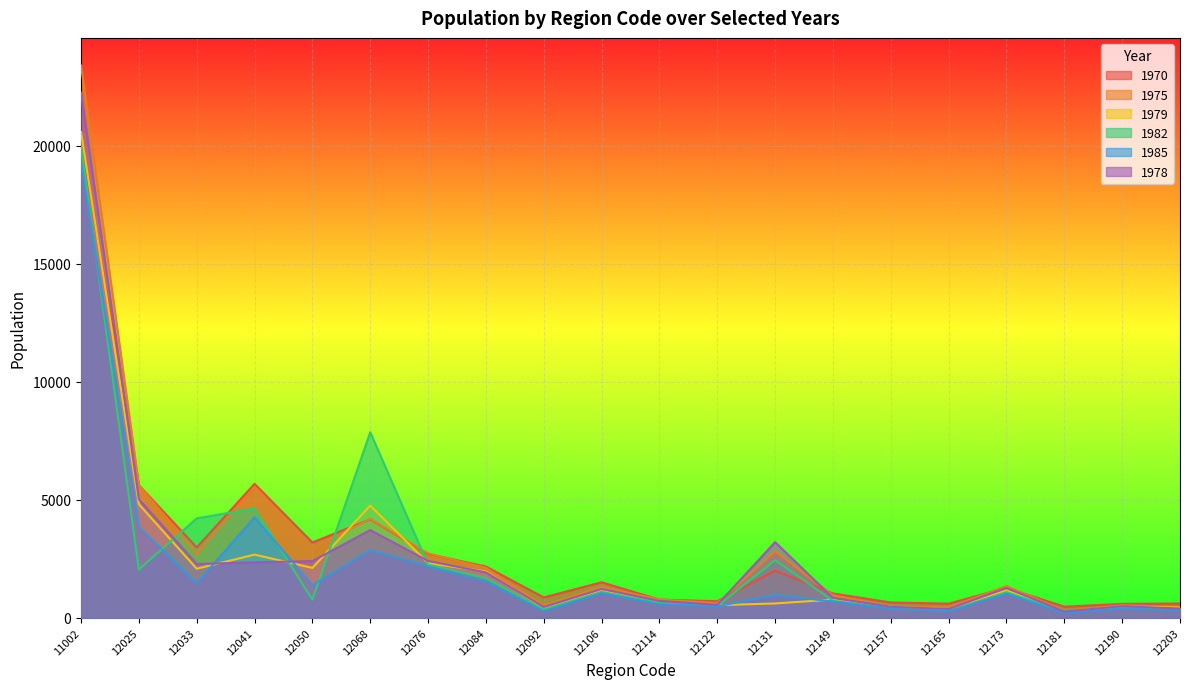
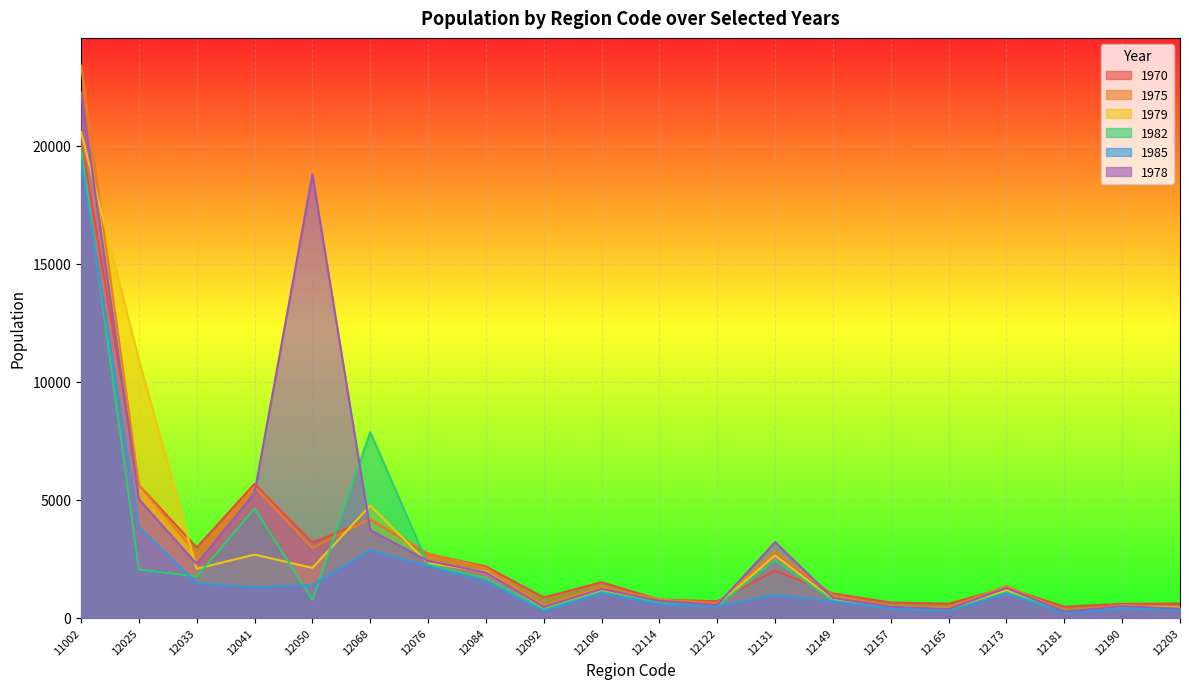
  {
    "1979": {
      "11002": 20600,
-     "12025": 4800,
+     "12025": 10900,
      "12033": 2100,
      "12041": 2700,
      "12050": 2100,
      "12068": 4800,
-     "12131": 600
+     "12131": 2600
    },
    "1982": {
      "11002": 19900,
      "12025": 2000,
-     "12033": 4200,
+     "12033": 1800,
      "12041": 4600,
      "12050": 800,
      "12068": 7900,
      "12084": 1700,
      "12131": 2400
    },
    "1985": {
      "11002": 19300,
      "12025": 3800,
      "12033": 1500,
-     "12041": 4300,
+     "12041": 1300,
      "12050": 1400,
      "12068": 2900,
      "12084": 1500,
      "12131": 1000
    },
    "1978": {
      "11002": 22300,
      "12025": 5000,
      "12033": 2300,
-     "12041": 2300,
-     "12050": 2400,
+     "12041": 5300,
+     "12050": 18800,
      "12068": 3700,
      "12131": 3200
    }
  }
